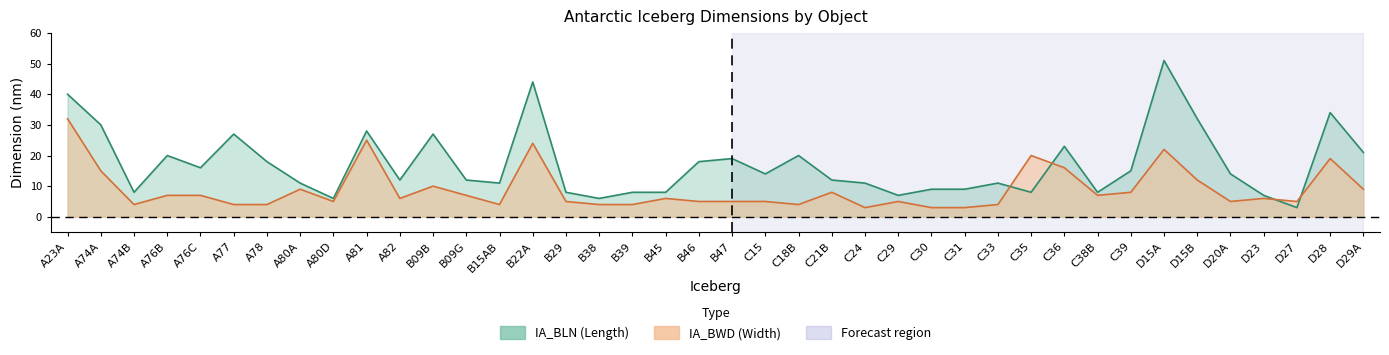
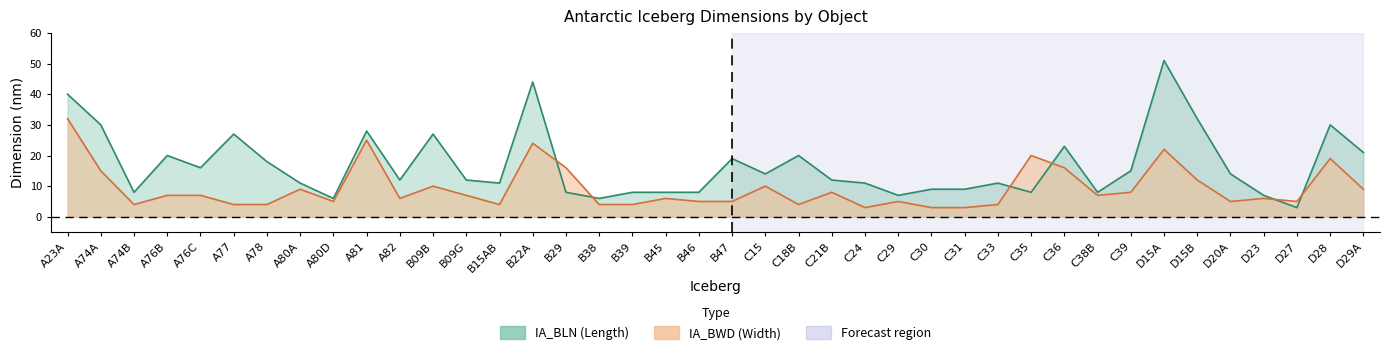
  {
    "IA_BLN (Length)": {
      "A23A": 40,
      "A74A": 30,
      "A74B": 8,
      "A76B": 20,
      "A76C": 16,
      "A77": 27,
      "A78": 18,
      "A80A": 11,
      "A80D": 6,
      "A81": 28,
      "A82": 12,
      "B09B": 27,
      "B09G": 12,
      "B15AB": 11,
      "B22A": 44,
      "B29": 8,
      "B38": 6,
      "B39": 8,
      "B45": 8,
-     "B46": 18,
+     "B46": 8,
      "B47": 19,
      "C15": 14,
      "C18B": 20,
      "C21B": 12,
      "C24": 11,
      "C29": 7,
      "C30": 9,
      "C31": 9,
      "C33": 11,
      "C35": 8,
      "C36": 23,
      "C38B": 8,
      "C39": 15,
      "D15A": 51,
      "D15B": 32,
      "D20A": 14,
      "D23": 7,
      "D27": 3,
-     "D28": 34,
+     "D28": 30,
      "D29A": 21
    },
    "IA_BWD (Width)": {
      "A23A": 32,
      "A74A": 15,
      "A74B": 4,
      "A76B": 7,
      "A76C": 7,
      "A77": 4,
      "A78": 4,
      "A80A": 9,
      "A80D": 5,
      "A81": 25,
      "A82": 6,
      "B09B": 10,
      "B09G": 7,
      "B15AB": 4,
      "B22A": 24,
-     "B29": 5,
+     "B29": 16,
      "B38": 4,
      "B39": 4,
      "B45": 6,
      "B46": 5,
      "B47": 5,
-     "C15": 5,
+     "C15": 10,
      "C18B": 4,
      "C21B": 8,
      "C24": 3,
      "C29": 5,
      "C30": 3,
      "C31": 3,
      "C33": 4,
      "C35": 20,
      "C36": 16,
      "C38B": 7,
      "C39": 8,
      "D15A": 22,
      "D15B": 12,
      "D20A": 5,
      "D23": 6,
      "D27": 5,
      "D28": 19,
      "D29A": 9
    }
  }
